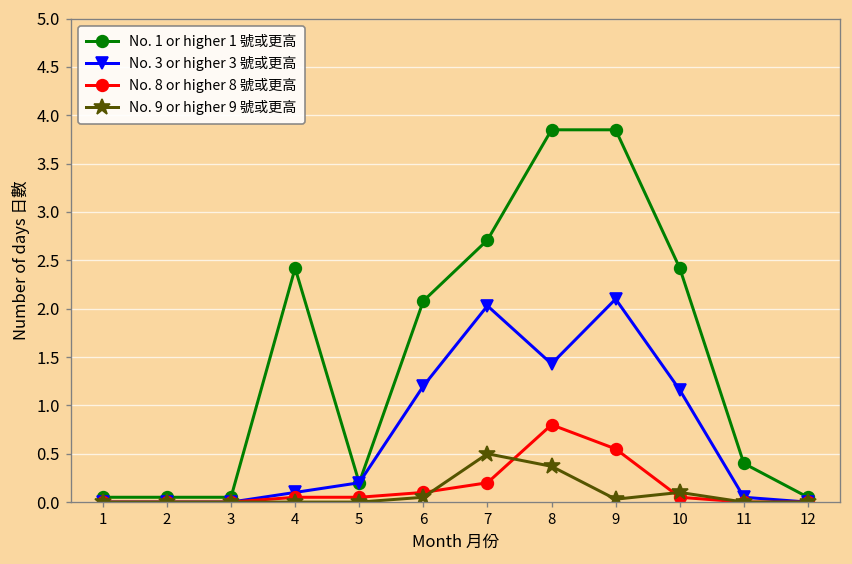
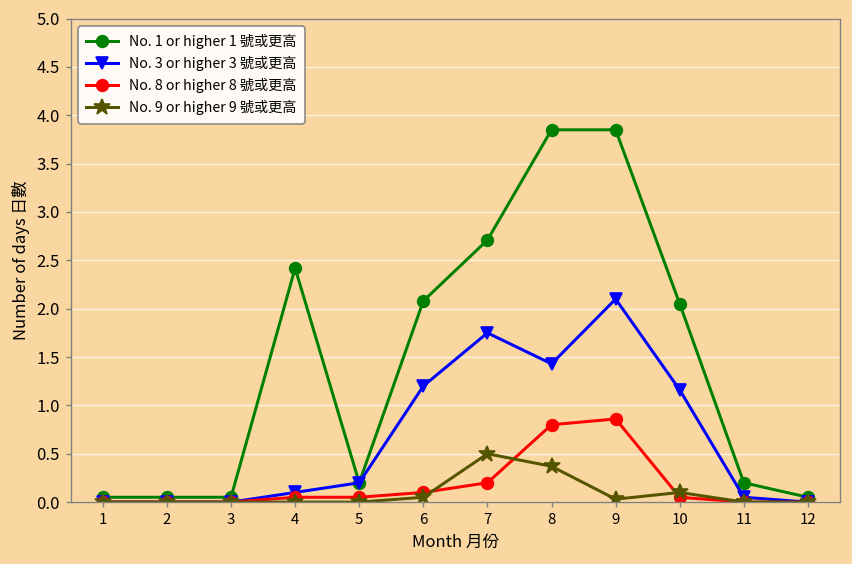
  {
    "No. 1 or higher 1 號或更高": {
      "1": 0.1,
      "2": 0.1,
      "3": 0.1,
      "4": 2.4,
      "6": 2.1,
      "7": 2.7,
      "8": 3.9,
      "9": 3.9,
-     "10": 2.4,
-     "11": 0.4,
+     "10": 2.1,
+     "11": 0.2,
      "12": 0.1
    },
    "No. 3 or higher 3 號或更高": {
      "4": 0.1,
      "6": 1.2,
-     "7": 2.0,
+     "7": 1.8,
      "8": 1.4,
      "9": 2.1,
      "10": 1.2,
      "11": 0.1
    },
    "No. 8 or higher 8 號或更高": {
      "4": 0.1,
      "5": 0.1,
      "6": 0.1,
      "7": 0.2,
      "8": 0.8,
-     "9": 0.6,
+     "9": 0.9,
      "10": 0.1
    },
    "No. 9 or higher 9 號或更高": {
      "4": 0.0,
      "5": 0.0,
      "6": 0.1,
      "7": 0.5,
      "8": 0.4,
      "9": 0.0,
      "10": 0.1
    }
  }
